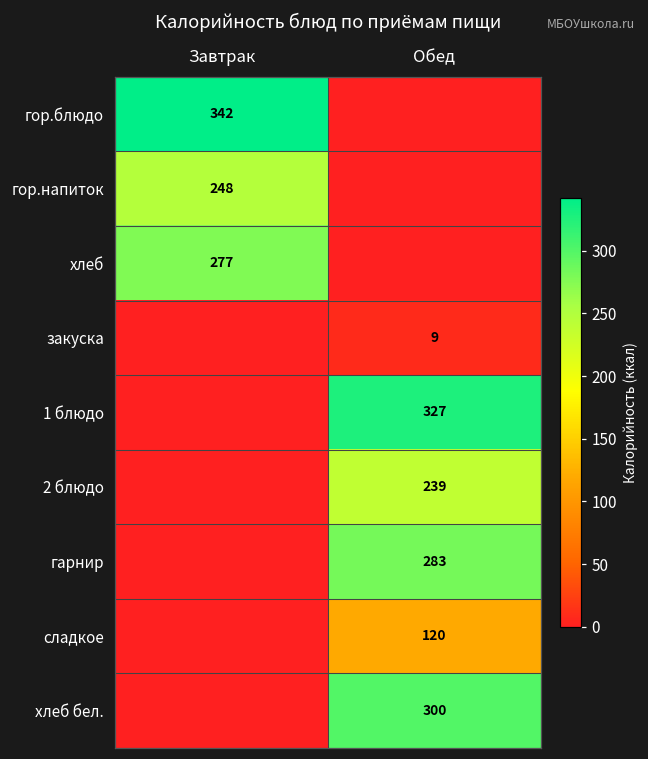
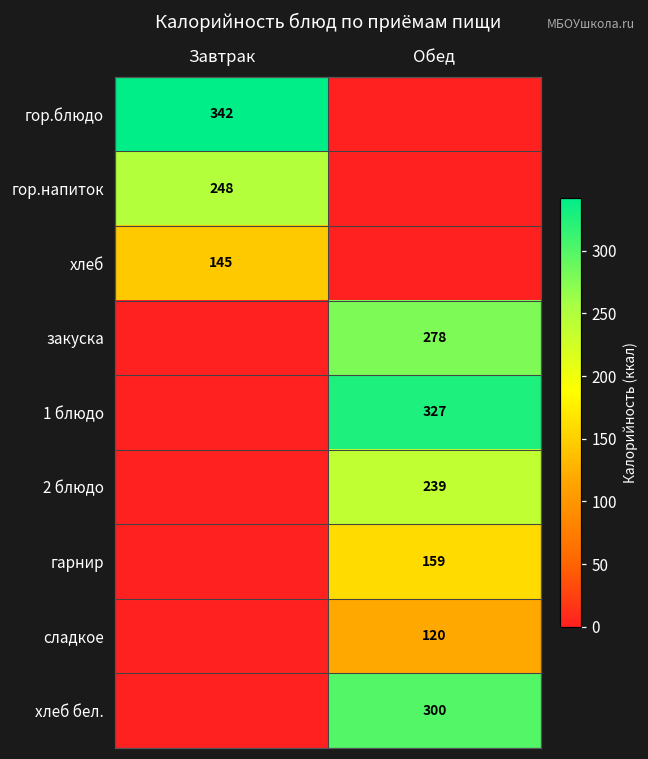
  {
    "гор.блюдо": {
      "Завтрак": 342
    },
    "гор.напиток": {
      "Завтрак": 248
    },
    "хлеб": {
-     "Завтрак": 277
+     "Завтрак": 145
    },
    "закуска": {
-     "Обед": 9
+     "Обед": 278
    },
    "1 блюдо": {
      "Обед": 327
    },
    "2 блюдо": {
      "Обед": 239
    },
    "гарнир": {
-     "Обед": 283
+     "Обед": 159
    },
    "сладкое": {
      "Обед": 120
    },
    "хлеб бел.": {
      "Обед": 300
    }
  }
